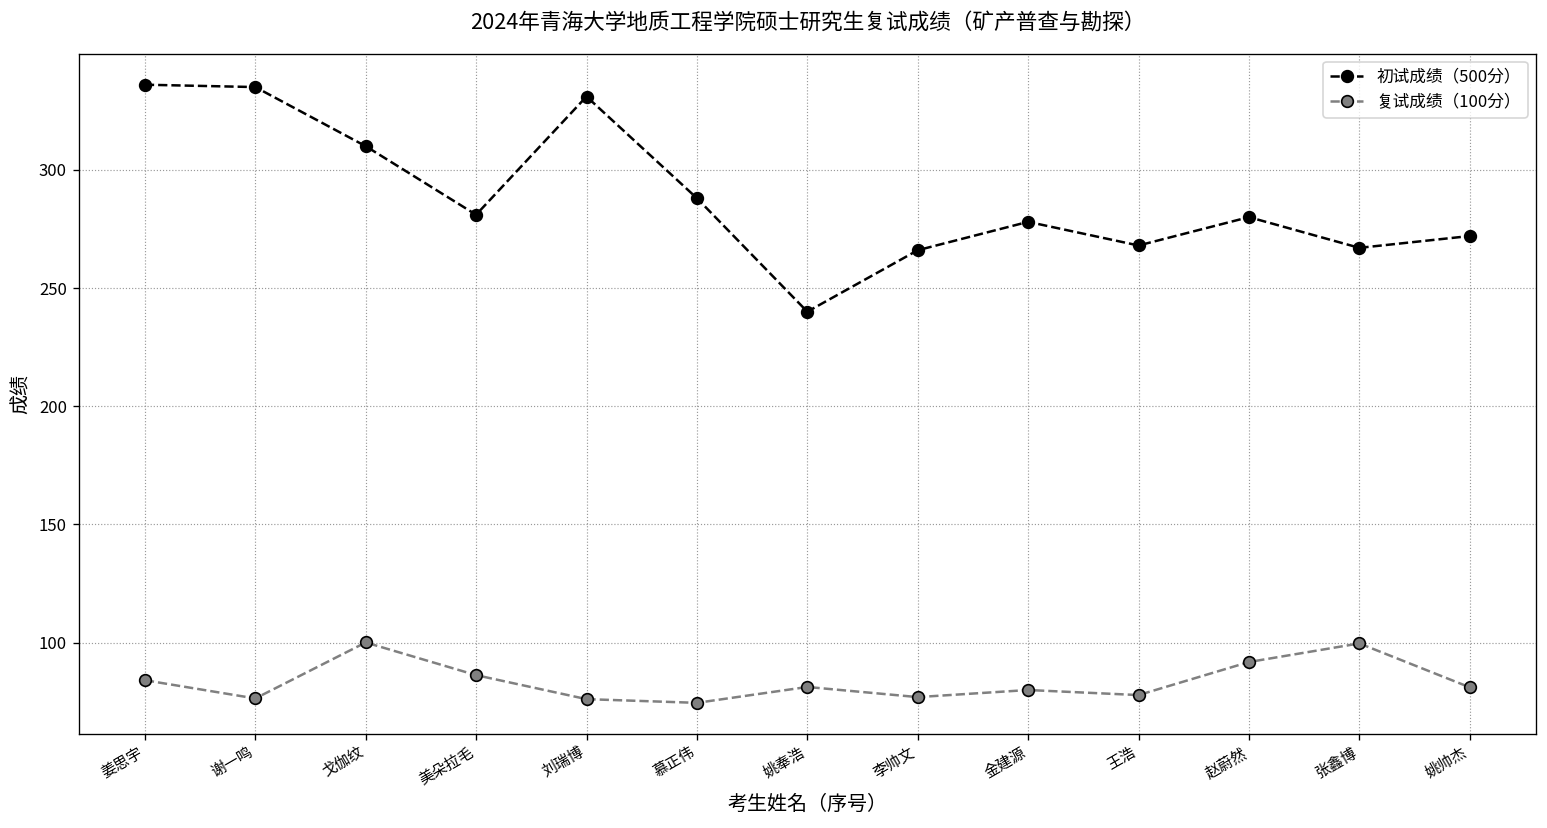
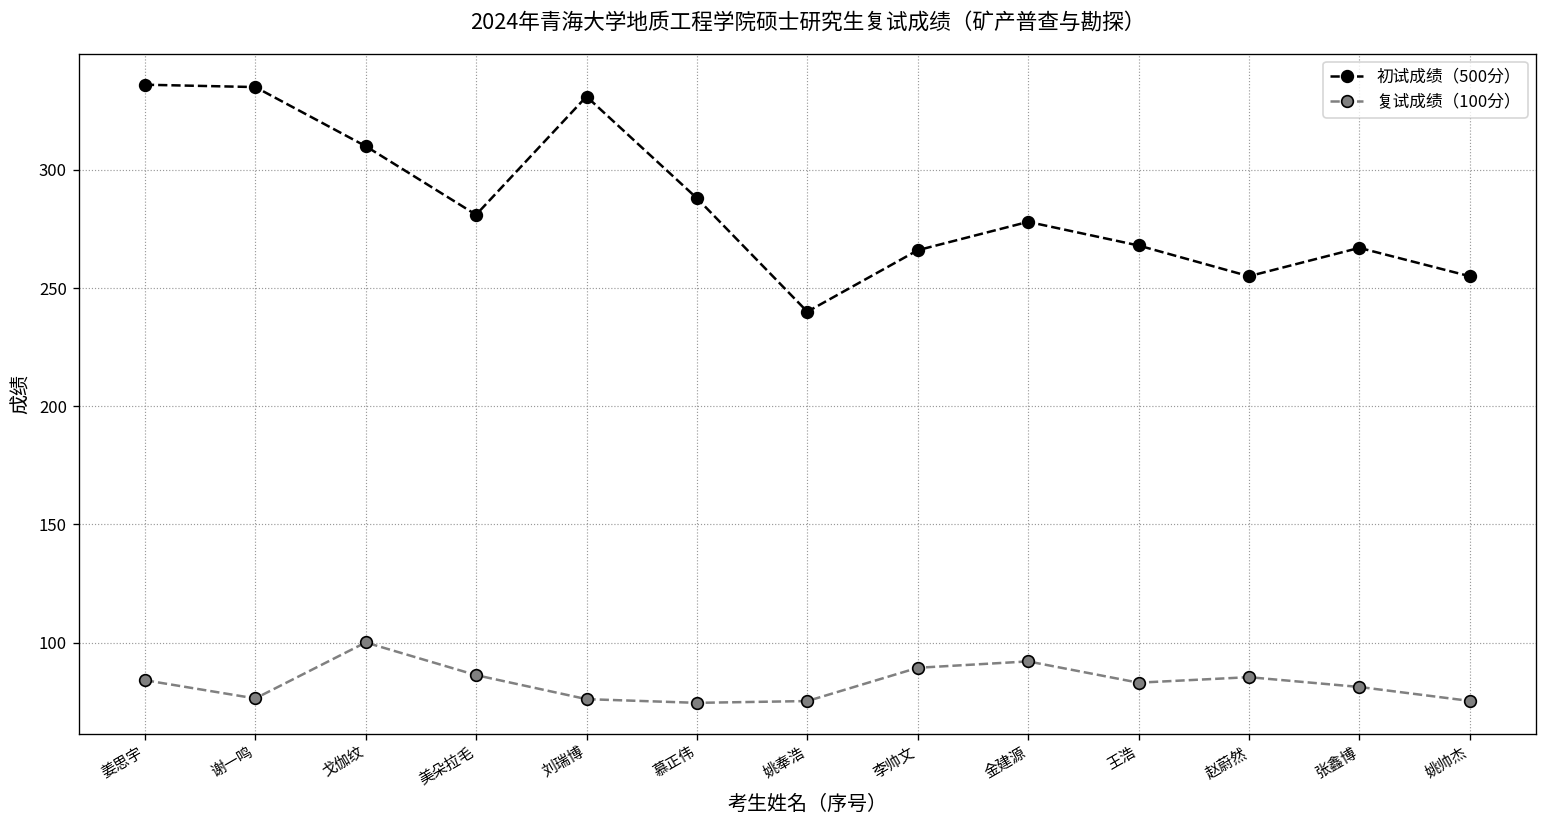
  {
    "初试成绩（500分）": {
      "姜思宇": 336,
      "谢一鸣": 335,
      "戈伽纹": 310,
      "美朵拉毛": 281,
      "刘瑞博": 331,
      "慕正伟": 288,
      "姚奉浩": 240,
      "李帅文": 266,
      "金建源": 278,
      "王浩": 268,
-     "赵蔚然": 280,
+     "赵蔚然": 255,
      "张鑫博": 267,
-     "姚帅杰": 272
+     "姚帅杰": 255
    },
    "复试成绩（100分）": {
      "姜思宇": 84,
      "谢一鸣": 76,
      "戈伽纹": 100,
      "美朵拉毛": 86,
      "刘瑞博": 76,
      "慕正伟": 75,
-     "姚奉浩": 81,
-     "李帅文": 77,
-     "金建源": 80,
-     "王浩": 78,
-     "赵蔚然": 92,
-     "张鑫博": 100,
-     "姚帅杰": 81
+     "姚奉浩": 75,
+     "李帅文": 89,
+     "金建源": 92,
+     "王浩": 83,
+     "赵蔚然": 85,
+     "张鑫博": 81,
+     "姚帅杰": 75
    }
  }
